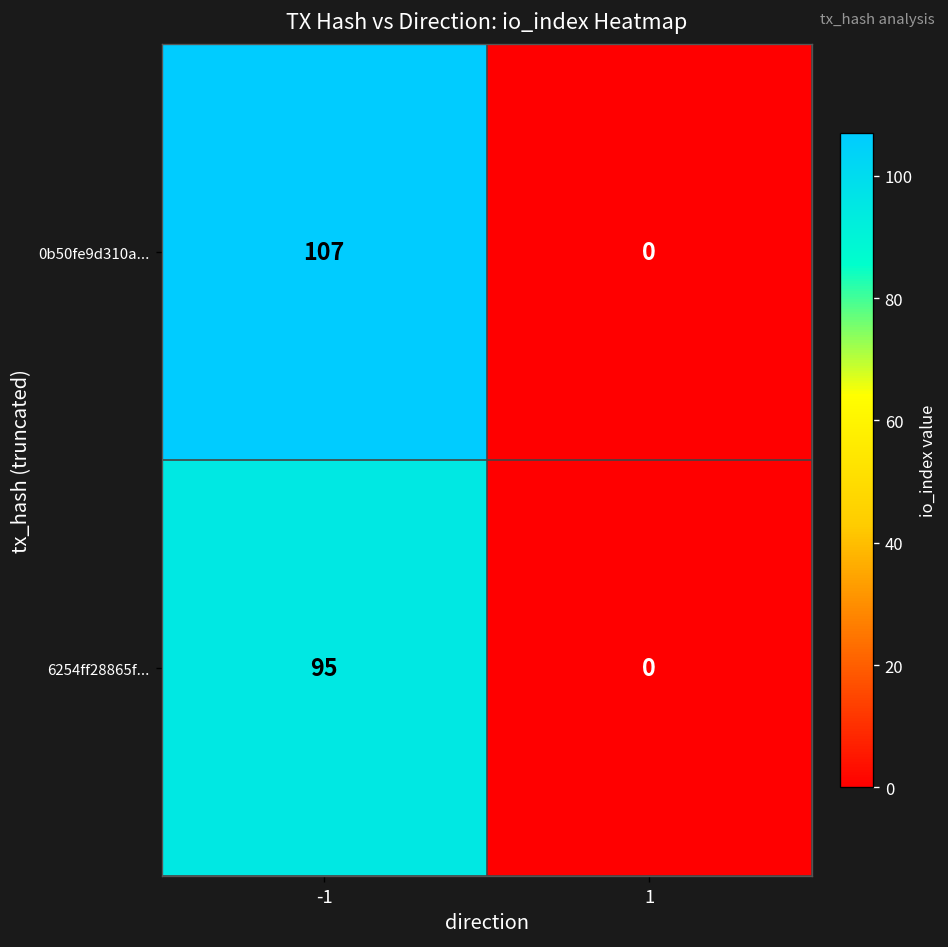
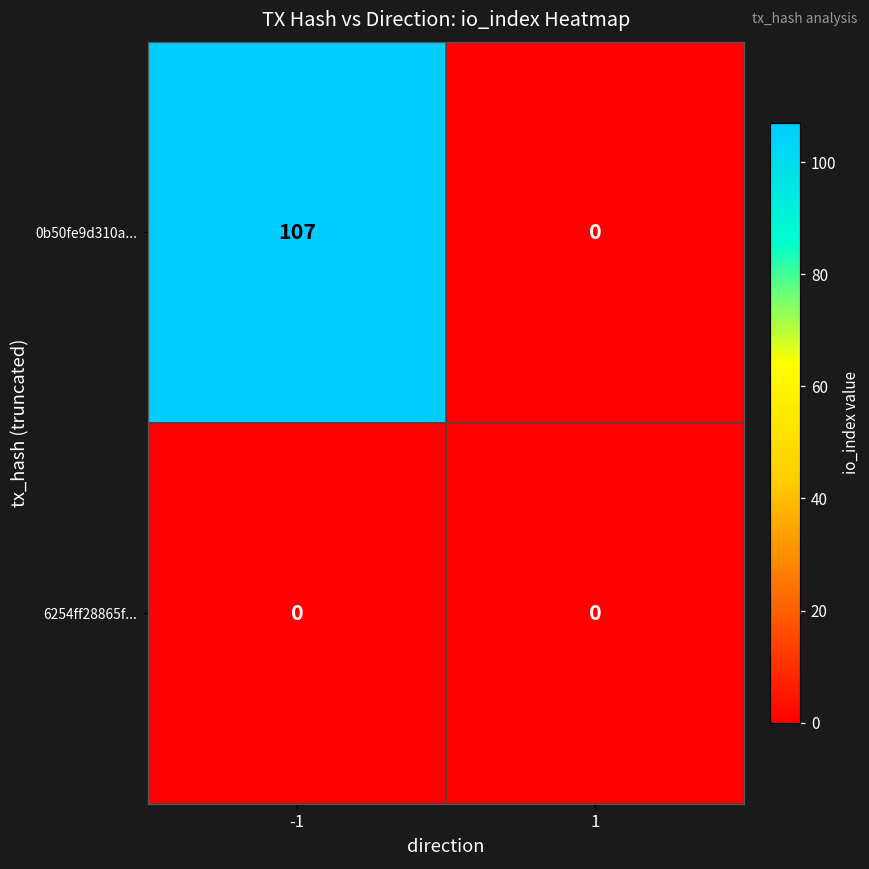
  {
    "0b50fe9d310a...": {
      "-1": 107,
      "1": 0
    },
    "6254ff28865f...": {
-     "-1": 95,
+     "-1": 0,
      "1": 0
    }
  }
